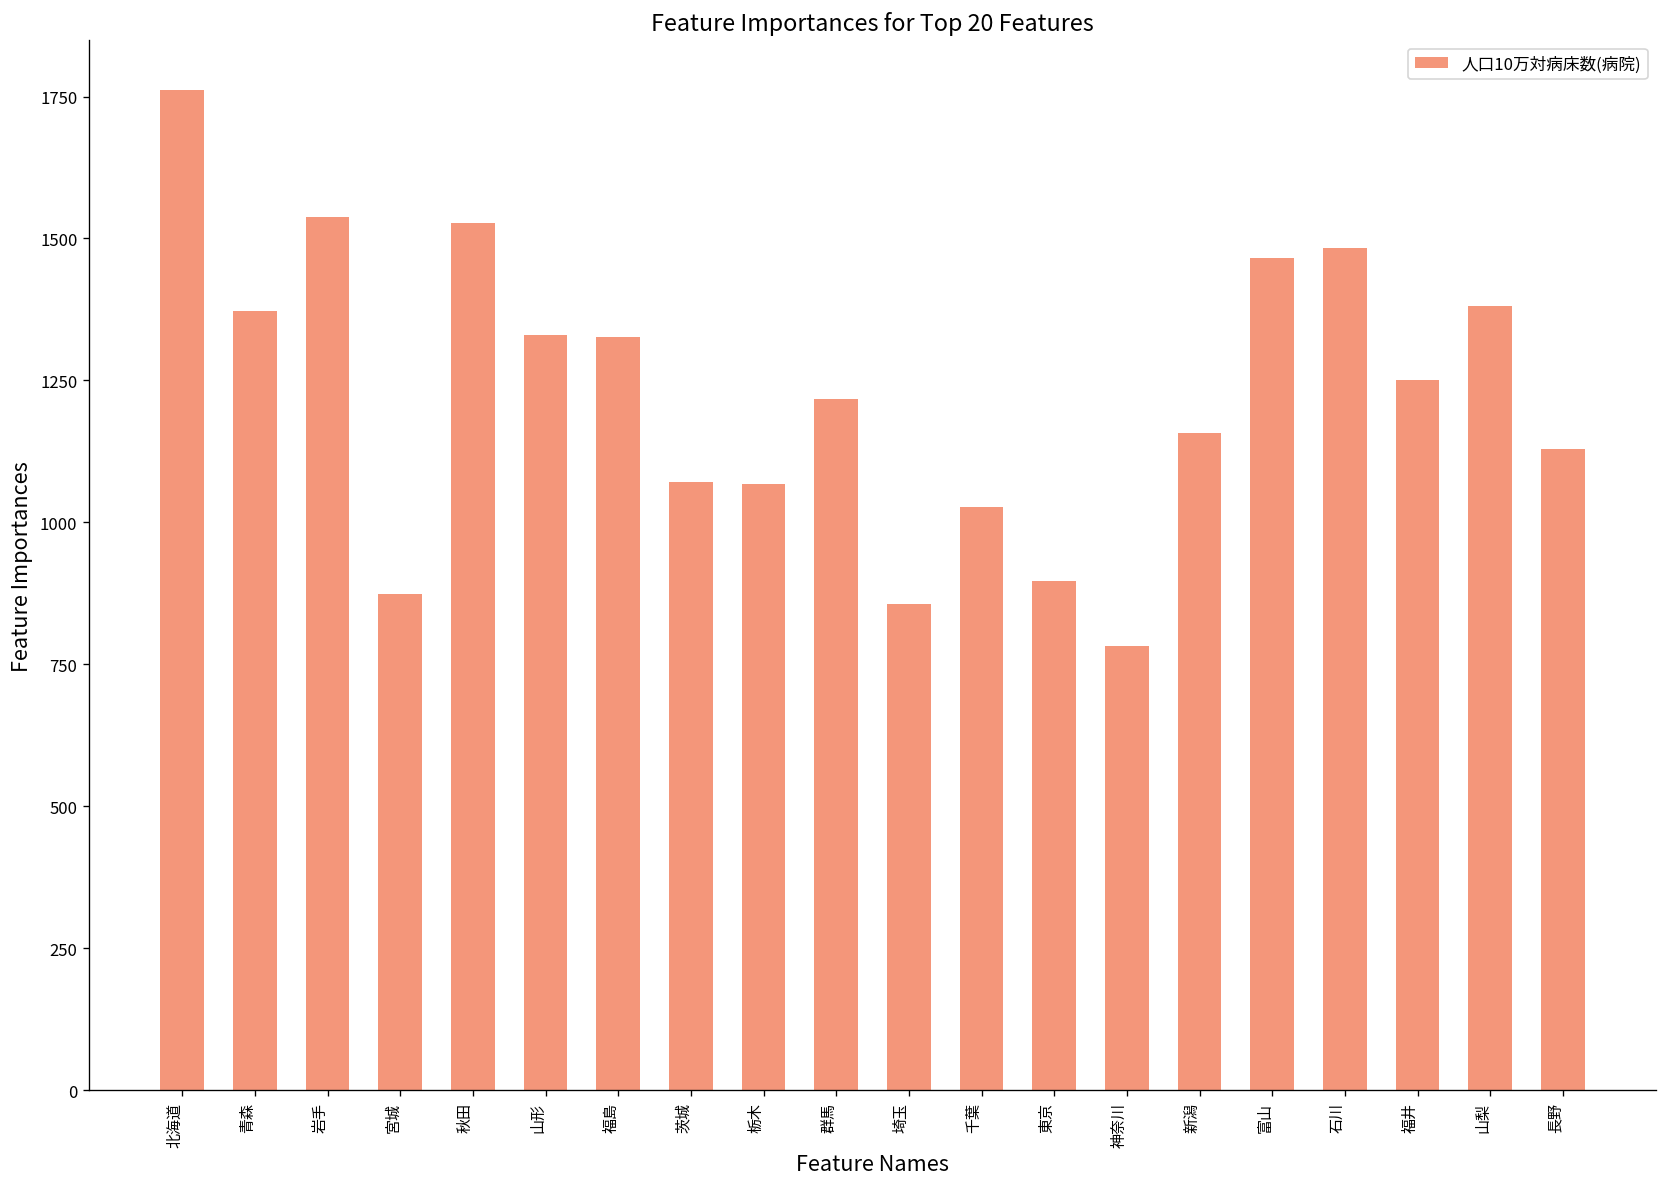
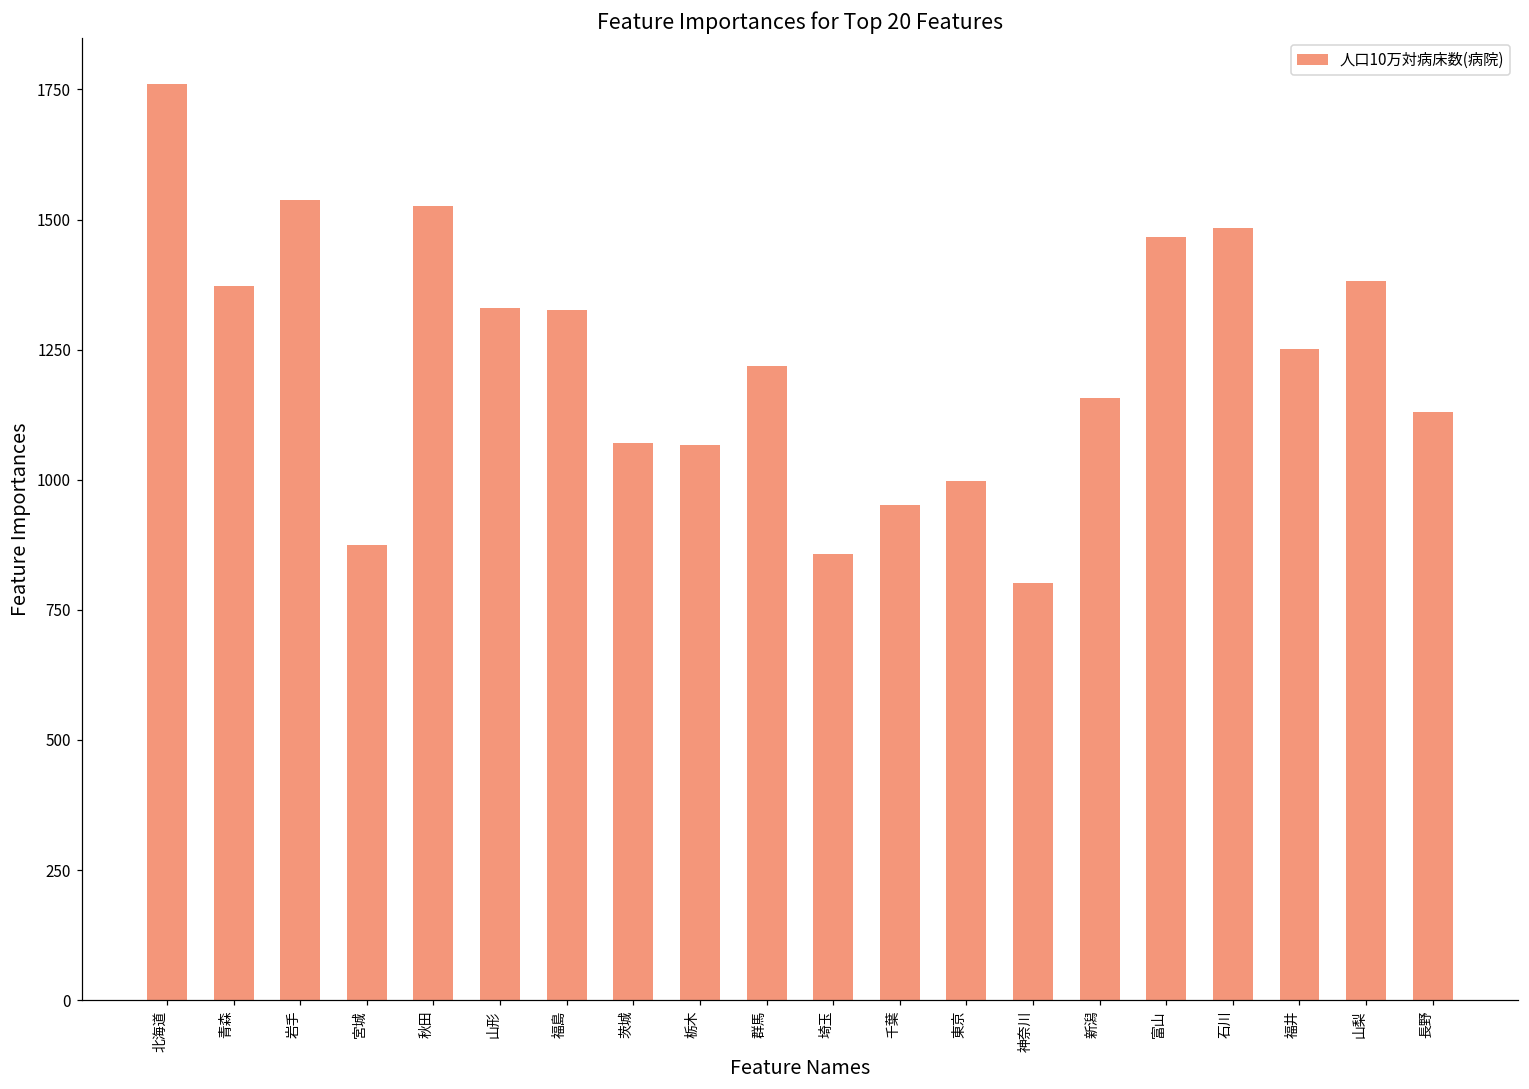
  {
    "北海道": 1760,
    "青森": 1370,
    "岩手": 1540,
    "宮城": 870,
    "秋田": 1530,
    "山形": 1330,
    "福島": 1330,
    "茨城": 1070,
    "栃木": 1070,
    "群馬": 1220,
    "埼玉": 860,
-   "千葉": 1030,
-   "東京": 900,
-   "神奈川": 780,
+   "千葉": 950,
+   "東京": 1000,
+   "神奈川": 800,
    "新潟": 1160,
    "富山": 1470,
    "石川": 1480,
    "福井": 1250,
    "山梨": 1380,
    "長野": 1130
  }
